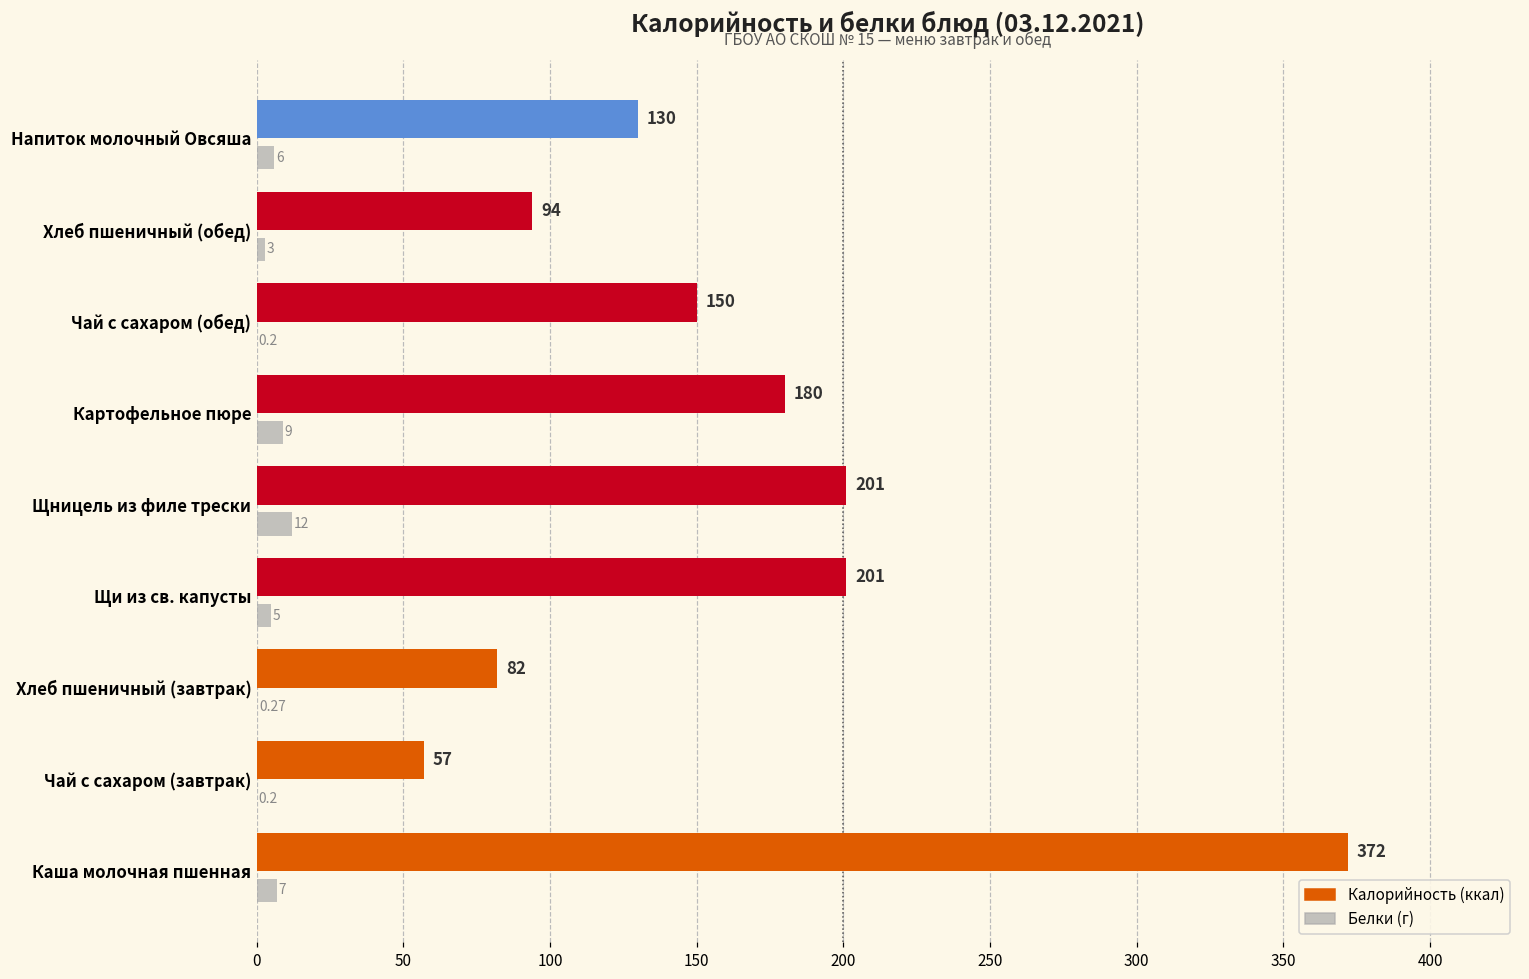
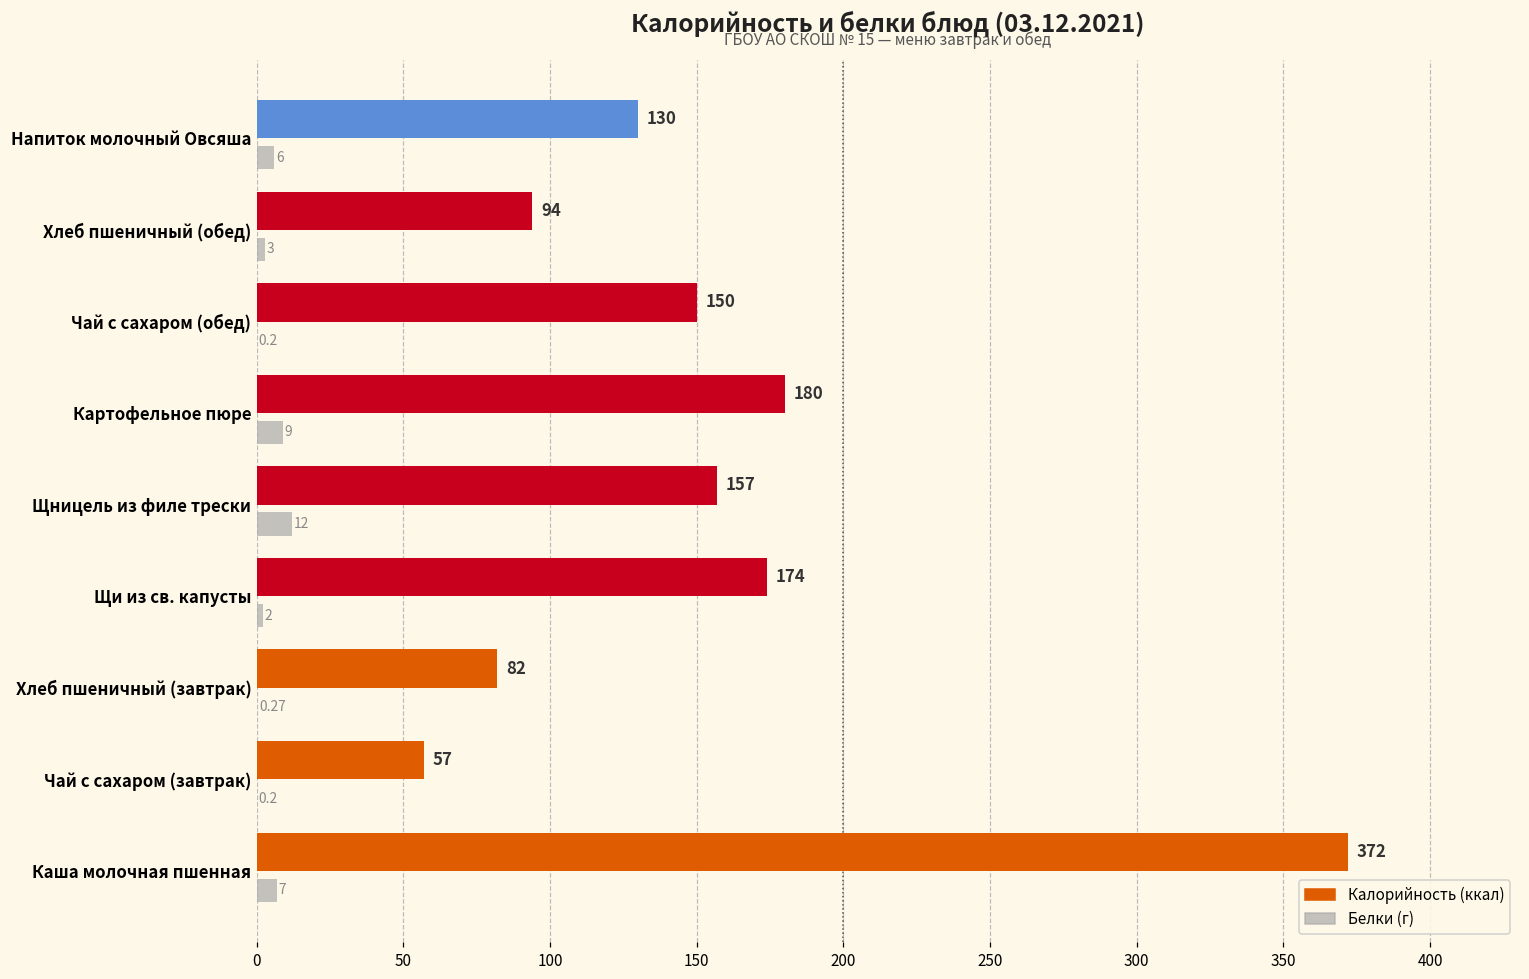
  {
    "Калорийность (ккал)": {
      "Напиток молочный Овсяша": 130,
      "Хлеб пшеничный (обед)": 94,
      "Чай с сахаром (обед)": 150,
      "Картофельное пюре": 180,
-     "Щницель из филе трески": 201,
-     "Щи из св. капусты": 201,
+     "Щницель из филе трески": 157,
+     "Щи из св. капусты": 174,
      "Хлеб пшеничный (завтрак)": 82,
      "Чай с сахаром (завтрак)": 57,
      "Каша молочная пшенная": 372
    },
    "Белки (г)": {
      "Напиток молочный Овсяша": 6,
      "Хлеб пшеничный (обед)": 3,
      "Чай с сахаром (обед)": 0.2,
      "Картофельное пюре": 9,
      "Щницель из филе трески": 12,
-     "Щи из св. капусты": 5,
+     "Щи из св. капусты": 2,
      "Хлеб пшеничный (завтрак)": 0.27,
      "Чай с сахаром (завтрак)": 0.2,
      "Каша молочная пшенная": 7
    }
  }
